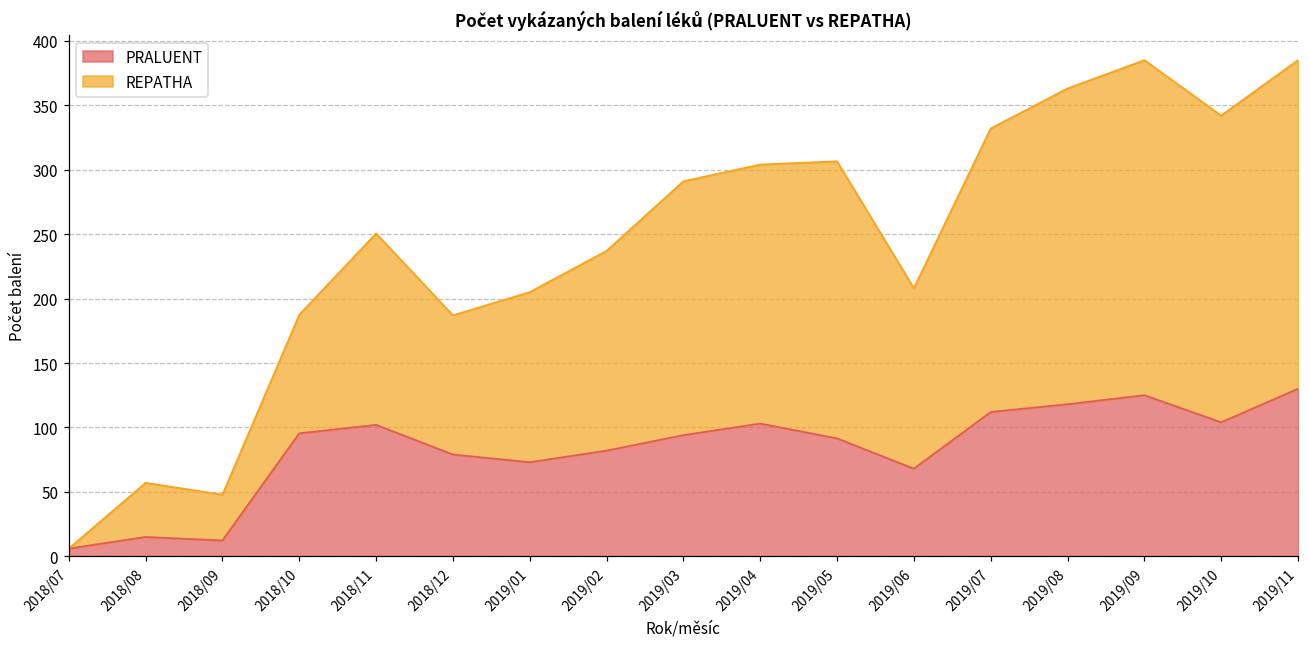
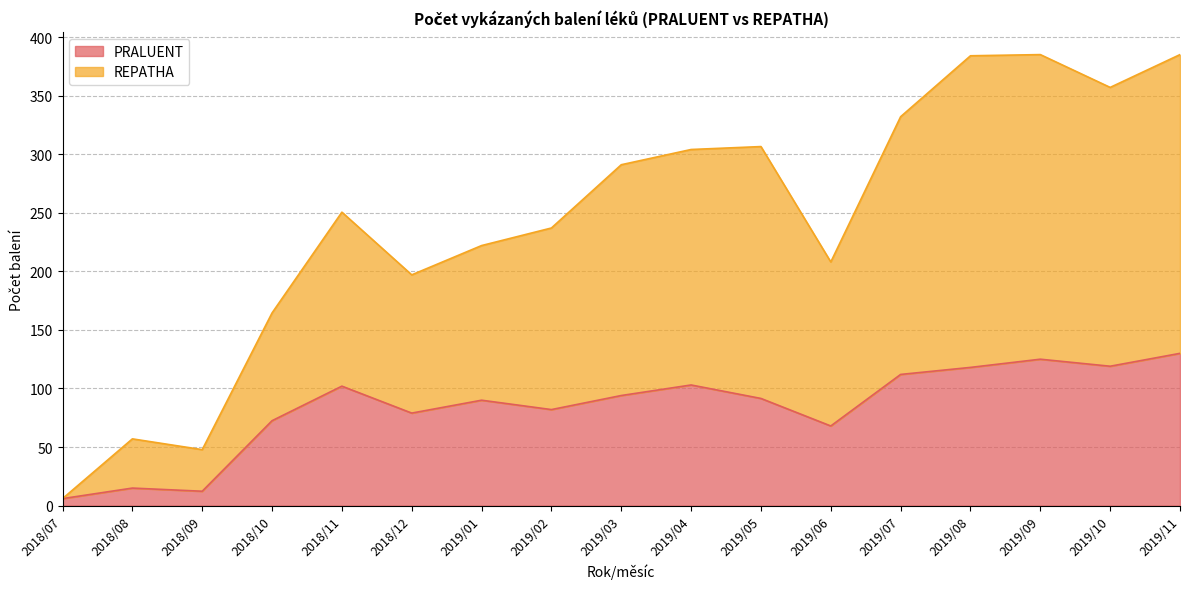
  {
    "PRALUENT": {
      "2018/08": 15,
      "2018/09": 12,
-     "2018/10": 95,
+     "2018/10": 73,
      "2018/11": 102,
      "2018/12": 79,
-     "2019/01": 73,
+     "2019/01": 90,
      "2019/02": 82,
      "2019/03": 94,
      "2019/04": 103,
      "2019/05": 92,
      "2019/06": 68,
      "2019/07": 112,
      "2019/08": 118,
      "2019/09": 125,
-     "2019/10": 104,
+     "2019/10": 119,
      "2019/11": 130
    },
    "REPATHA": {
      "2018/08": 42,
      "2018/09": 36,
      "2018/10": 92,
      "2018/11": 149,
-     "2018/12": 108,
+     "2018/12": 118,
      "2019/01": 132,
      "2019/02": 155,
      "2019/03": 197,
      "2019/04": 201,
      "2019/05": 215,
      "2019/06": 140,
      "2019/07": 220,
-     "2019/08": 245,
+     "2019/08": 266,
      "2019/09": 260,
      "2019/10": 238,
      "2019/11": 255
    }
  }
